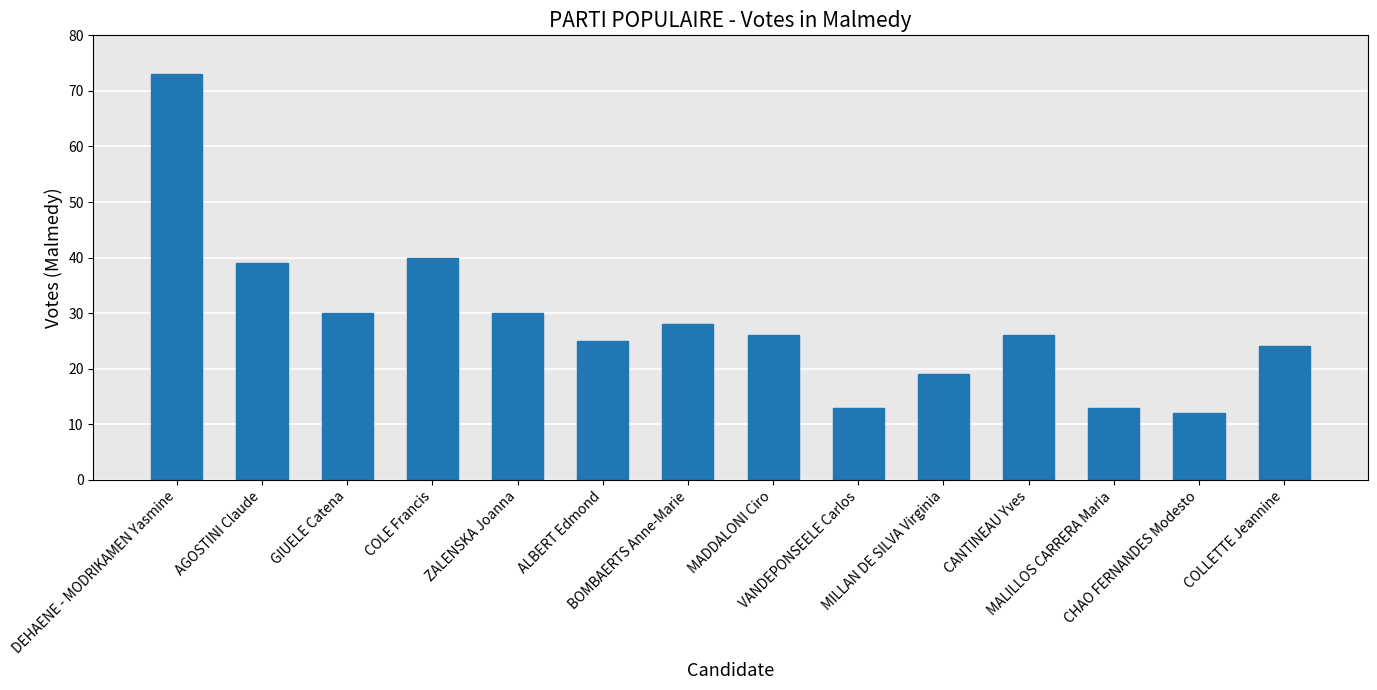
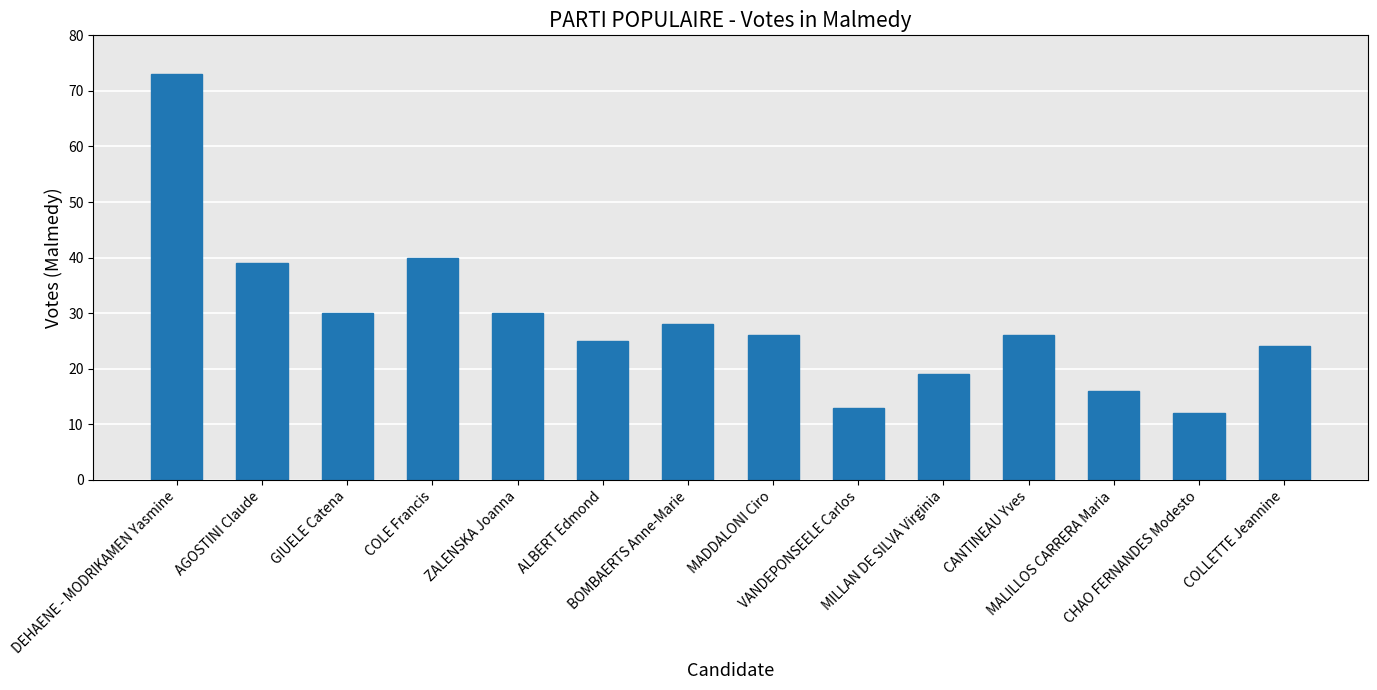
  {
    "DEHAENE - MODRIKAMEN Yasmine": 73,
    "AGOSTINI Claude": 39,
    "GIUELE Catena": 30,
    "COLE Francis": 40,
    "ZALENSKA Joanna": 30,
    "ALBERT Edmond": 25,
    "BOMBAERTS Anne-Marie": 28,
    "MADDALONI Ciro": 26,
    "VANDEPONSEELE Carlos": 13,
    "MILLAN DE SILVA Virginia": 19,
    "CANTINEAU Yves": 26,
-   "MALILLOS CARRERA Maria": 13,
+   "MALILLOS CARRERA Maria": 16,
    "CHAO FERNANDES Modesto": 12,
    "COLLETTE Jeannine": 24
  }
